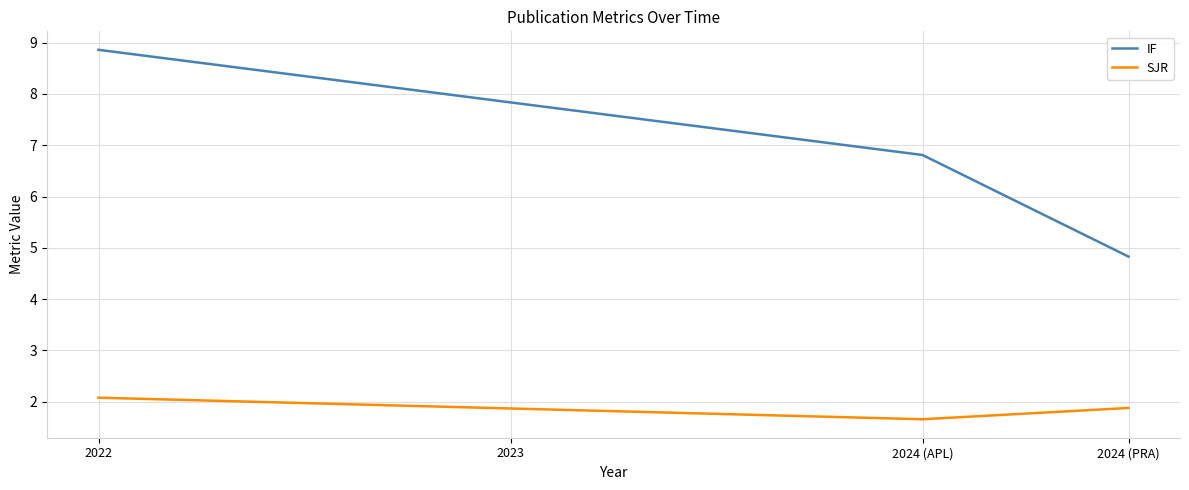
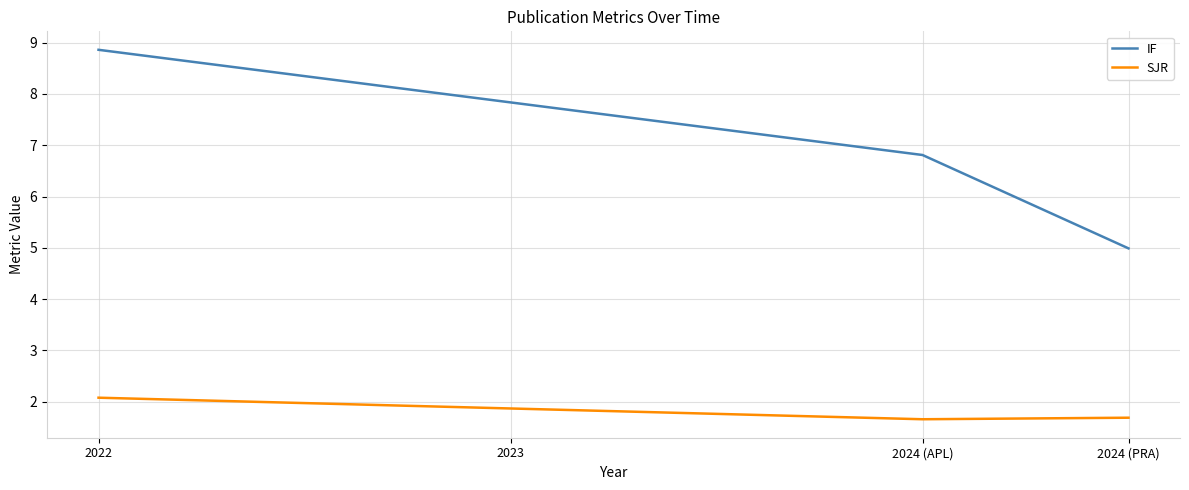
  {
    "IF": {
      "2022": 8.9,
      "2024 (APL)": 6.8,
-     "2024 (PRA)": 4.8
+     "2024 (PRA)": 5.0
    },
    "SJR": {
      "2022": 2.1,
      "2024 (APL)": 1.7,
-     "2024 (PRA)": 1.9
+     "2024 (PRA)": 1.7
    }
  }
